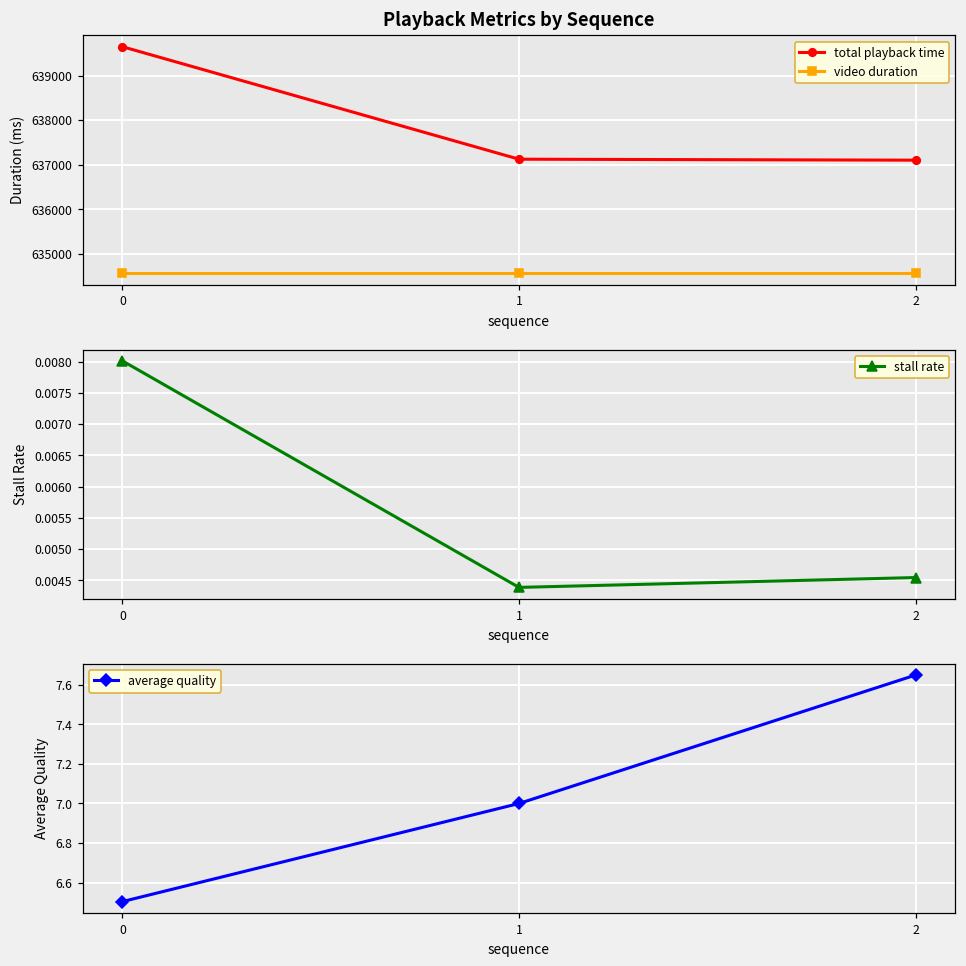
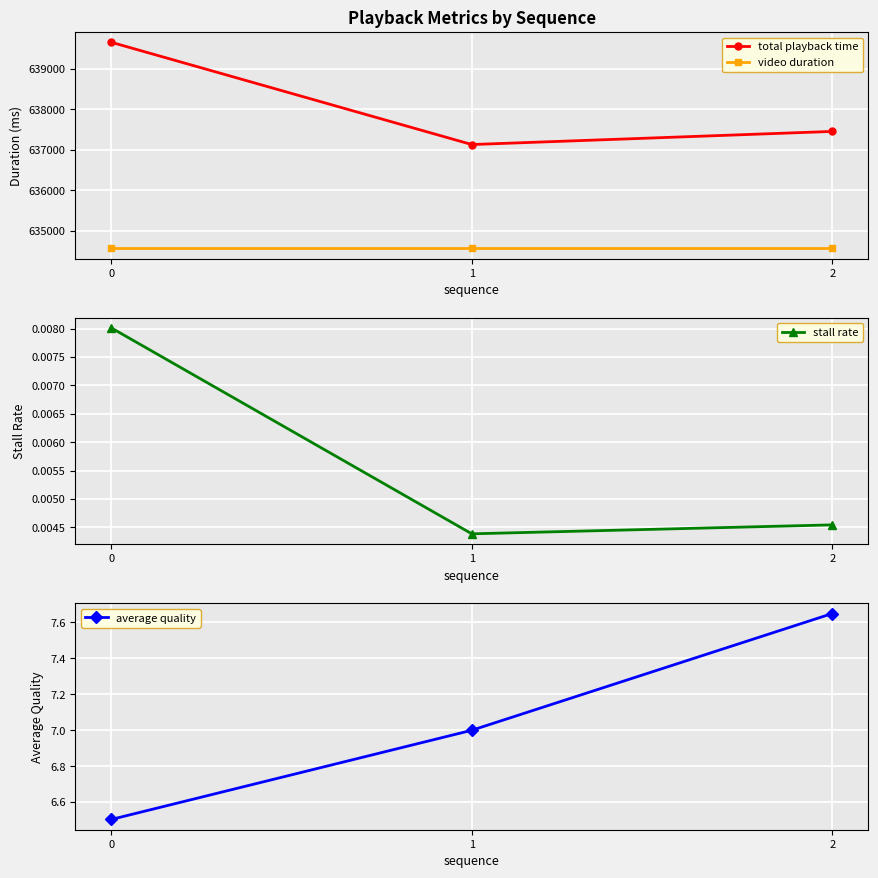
  {
    "Playback Metrics by Sequence": {
      "total playback time": {
        "0": 639700,
        "1": 637100,
-       "2": 637100
+       "2": 637500
      },
      "video duration": {
        "0": 634600,
        "1": 634600,
        "2": 634600
      }
    }
  }
